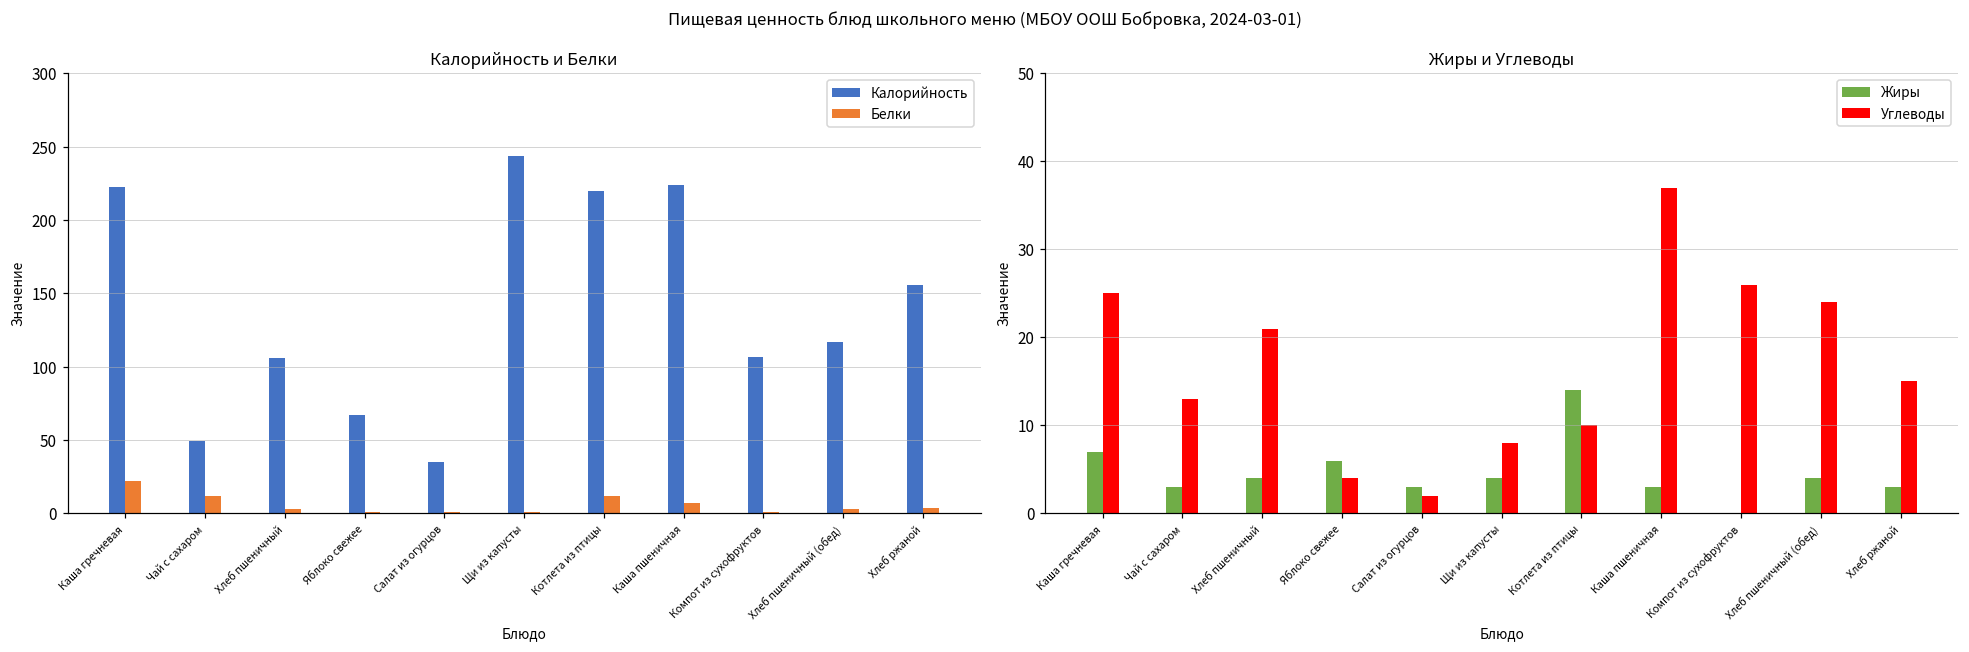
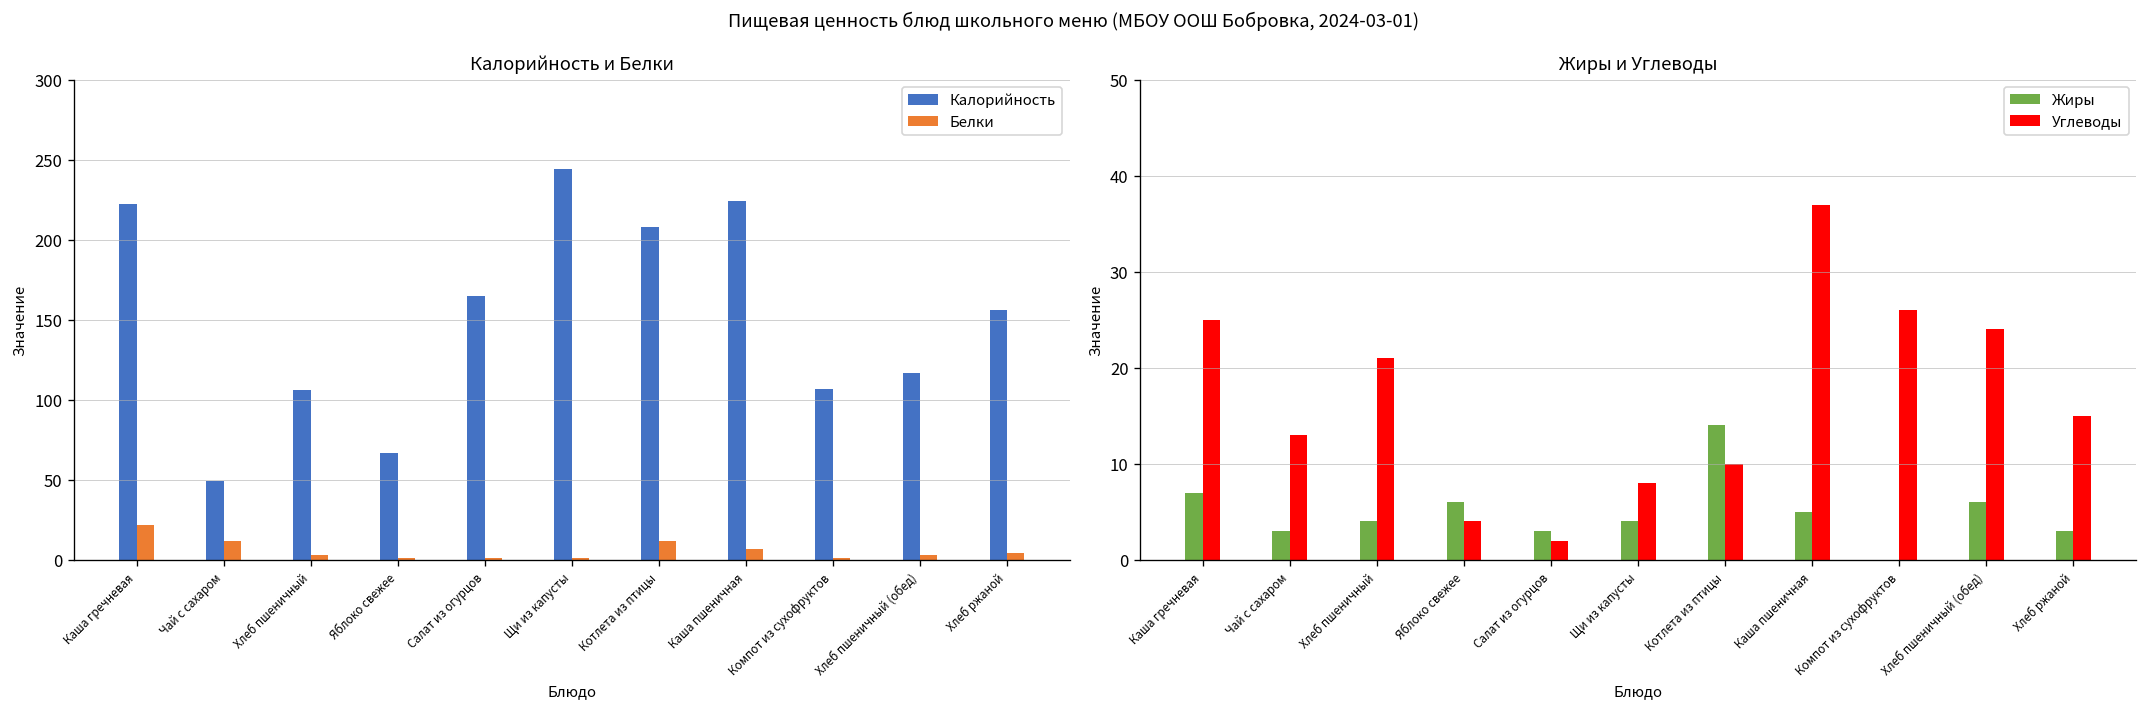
  {
    "Калорийность и Белки": {
      "Калорийность": {
        "Каша гречневая": 222,
        "Чай с сахаром": 49,
        "Хлеб пшеничный": 106,
        "Яблоко свежее": 67,
-       "Салат из огурцов": 35,
+       "Салат из огурцов": 165,
        "Щи из капусты": 244,
-       "Котлета из птицы": 220,
+       "Котлета из птицы": 208,
        "Каша пшеничная": 224,
        "Компот из сухофруктов": 107,
        "Хлеб пшеничный (обед)": 117,
        "Хлеб ржаной": 156
      },
      "Белки": {
        "Каша гречневая": 22,
        "Чай с сахаром": 12,
        "Хлеб пшеничный": 3,
        "Котлета из птицы": 12,
        "Каша пшеничная": 7,
        "Хлеб пшеничный (обед)": 3,
        "Хлеб ржаной": 4
      }
    },
    "Жиры и Углеводы": {
      "Жиры": {
        "Каша гречневая": 7,
        "Чай с сахаром": 3,
        "Хлеб пшеничный": 4,
        "Яблоко свежее": 6,
        "Салат из огурцов": 3,
        "Щи из капусты": 4,
        "Котлета из птицы": 14,
-       "Каша пшеничная": 3,
+       "Каша пшеничная": 5,
        "Компот из сухофруктов": 0,
-       "Хлеб пшеничный (обед)": 4,
+       "Хлеб пшеничный (обед)": 6,
        "Хлеб ржаной": 3
      },
      "Углеводы": {
        "Каша гречневая": 25,
        "Чай с сахаром": 13,
        "Хлеб пшеничный": 21,
        "Яблоко свежее": 4,
        "Салат из огурцов": 2,
        "Щи из капусты": 8,
        "Котлета из птицы": 10,
        "Каша пшеничная": 37,
        "Компот из сухофруктов": 26,
        "Хлеб пшеничный (обед)": 24,
        "Хлеб ржаной": 15
      }
    }
  }
